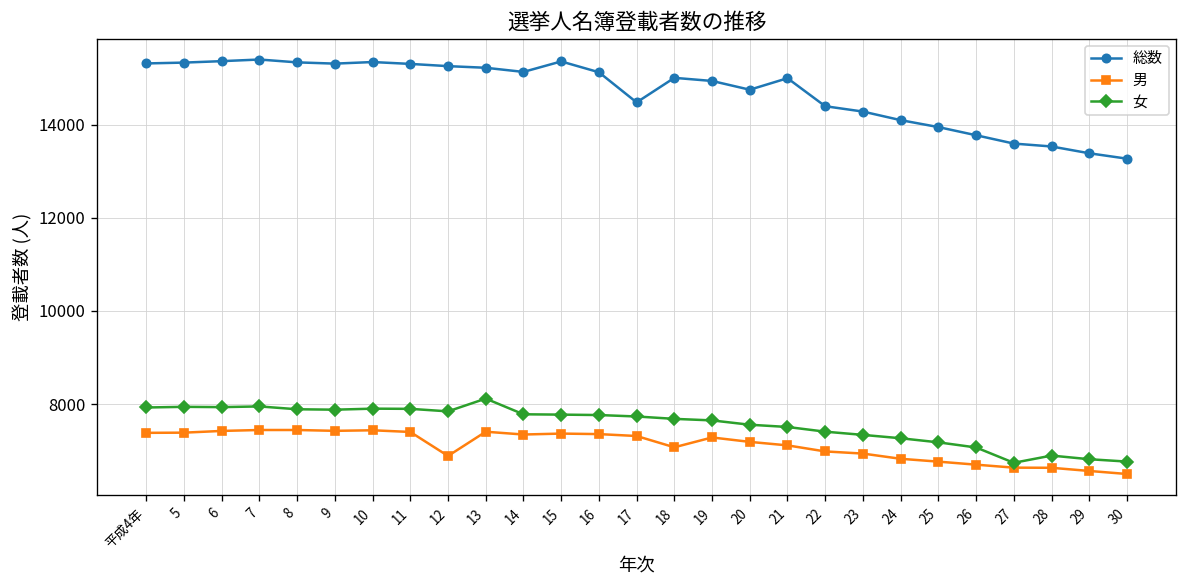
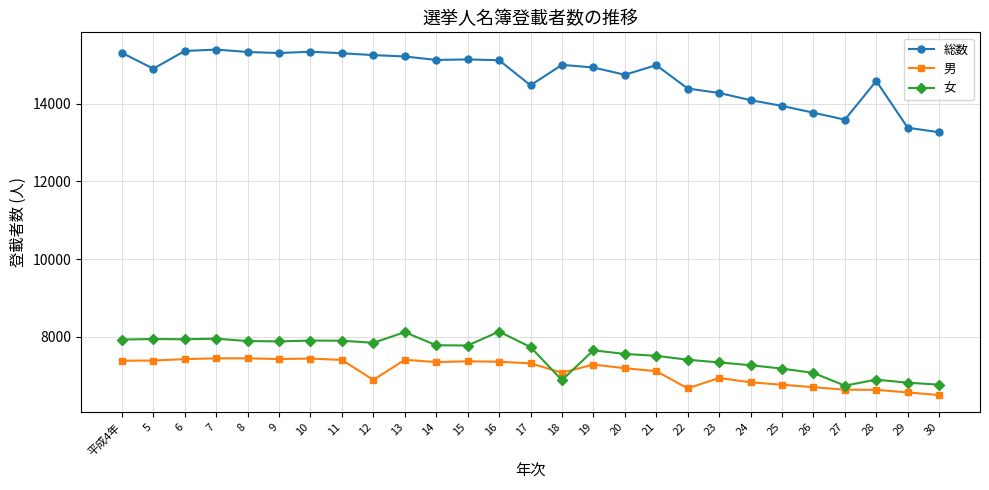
  {
    "総数": {
      "平成4年": 15300,
-     "5": 15300,
+     "5": 14900,
      "6": 15400,
      "7": 15400,
      "8": 15300,
      "9": 15300,
      "10": 15300,
      "11": 15300,
      "12": 15300,
      "13": 15200,
      "14": 15100,
-     "15": 15400,
+     "15": 15100,
      "16": 15100,
      "17": 14500,
      "18": 15000,
      "19": 14900,
      "20": 14700,
      "21": 15000,
      "22": 14400,
      "23": 14300,
      "24": 14100,
      "25": 13900,
      "26": 13800,
      "27": 13600,
-     "28": 13500,
+     "28": 14600,
      "29": 13400,
      "30": 13300
    },
    "男": {
      "平成4年": 7400,
      "5": 7400,
      "6": 7400,
      "7": 7400,
      "8": 7400,
      "9": 7400,
      "10": 7400,
      "11": 7400,
      "12": 6900,
      "13": 7400,
      "14": 7300,
      "15": 7400,
      "16": 7400,
      "17": 7300,
      "18": 7100,
      "19": 7300,
      "20": 7200,
      "21": 7100,
-     "22": 7000,
+     "22": 6700,
      "23": 6900,
      "24": 6800,
      "25": 6800,
      "26": 6700,
      "27": 6600,
      "28": 6600,
      "29": 6600,
      "30": 6500
    },
    "女": {
      "平成4年": 7900,
      "5": 7900,
      "6": 7900,
      "7": 8000,
      "8": 7900,
      "9": 7900,
      "10": 7900,
      "11": 7900,
      "12": 7800,
      "13": 8100,
      "14": 7800,
      "15": 7800,
-     "16": 7800,
+     "16": 8100,
      "17": 7700,
-     "18": 7700,
+     "18": 6900,
      "19": 7700,
      "20": 7600,
      "21": 7500,
      "22": 7400,
      "23": 7300,
      "24": 7300,
      "25": 7200,
      "26": 7100,
      "27": 6700,
      "28": 6900,
      "29": 6800,
      "30": 6800
    }
  }
